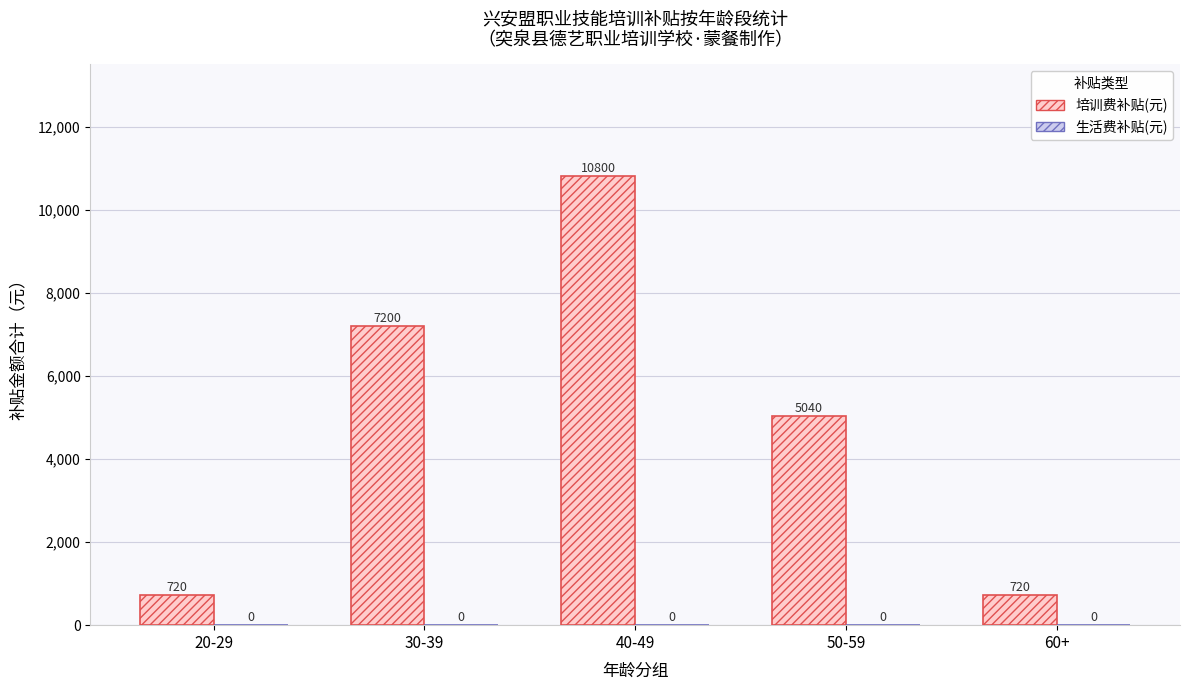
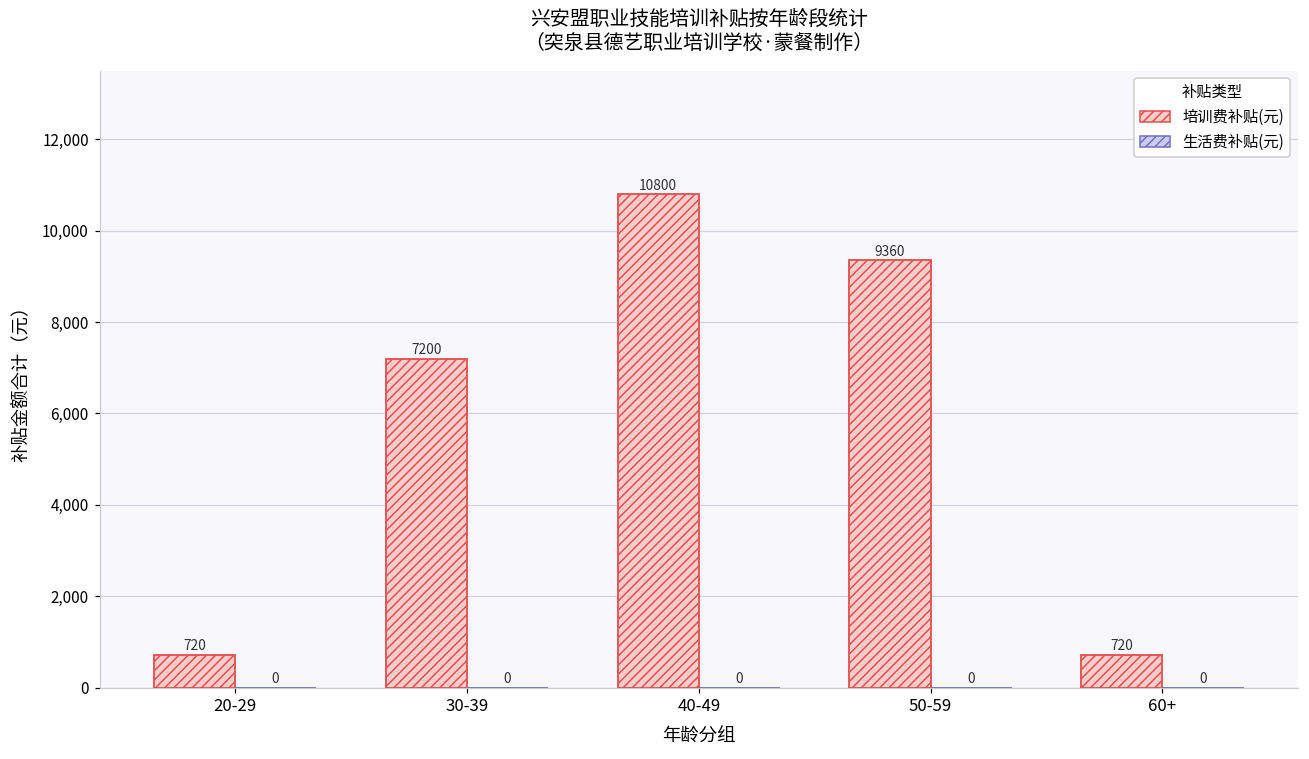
  {
    "培训费补贴(元)": {
      "20-29": 720,
      "30-39": 7200,
      "40-49": 10800,
-     "50-59": 5040,
+     "50-59": 9360,
      "60+": 720
    },
    "生活费补贴(元)": {
      "20-29": 0,
      "30-39": 0,
      "40-49": 0,
      "50-59": 0,
      "60+": 0
    }
  }
